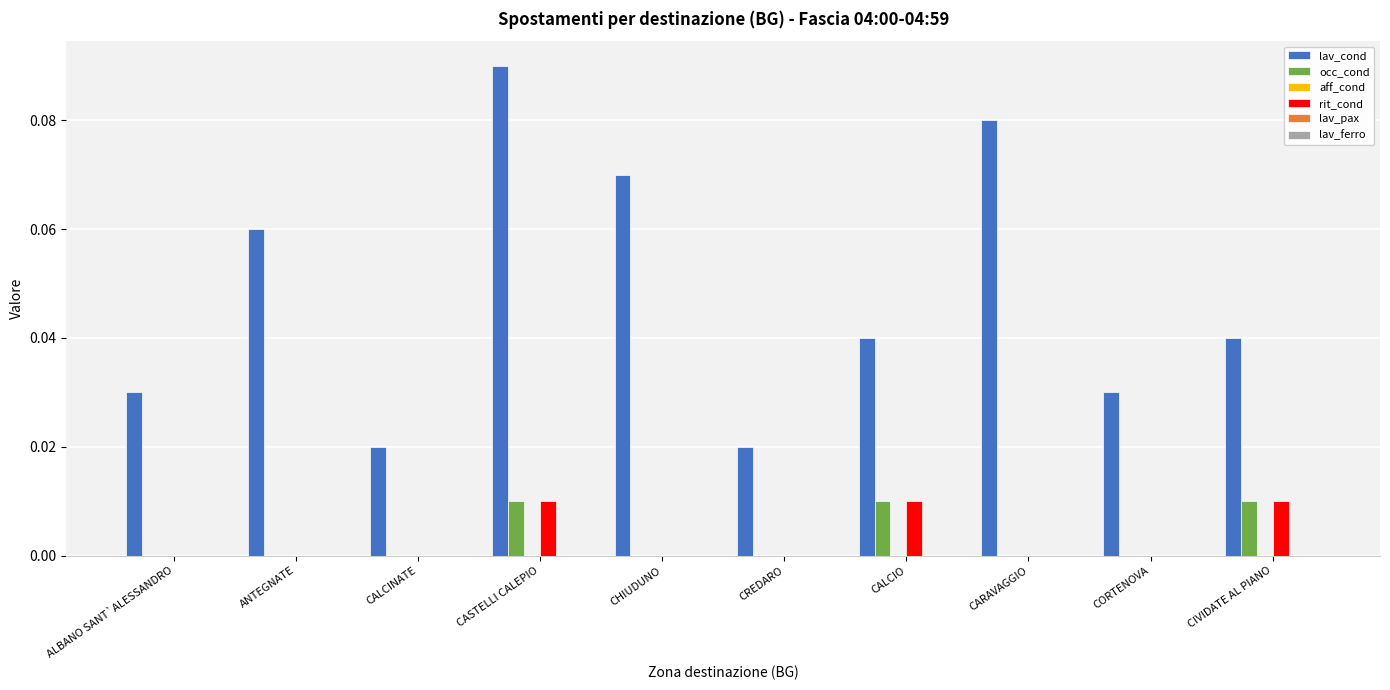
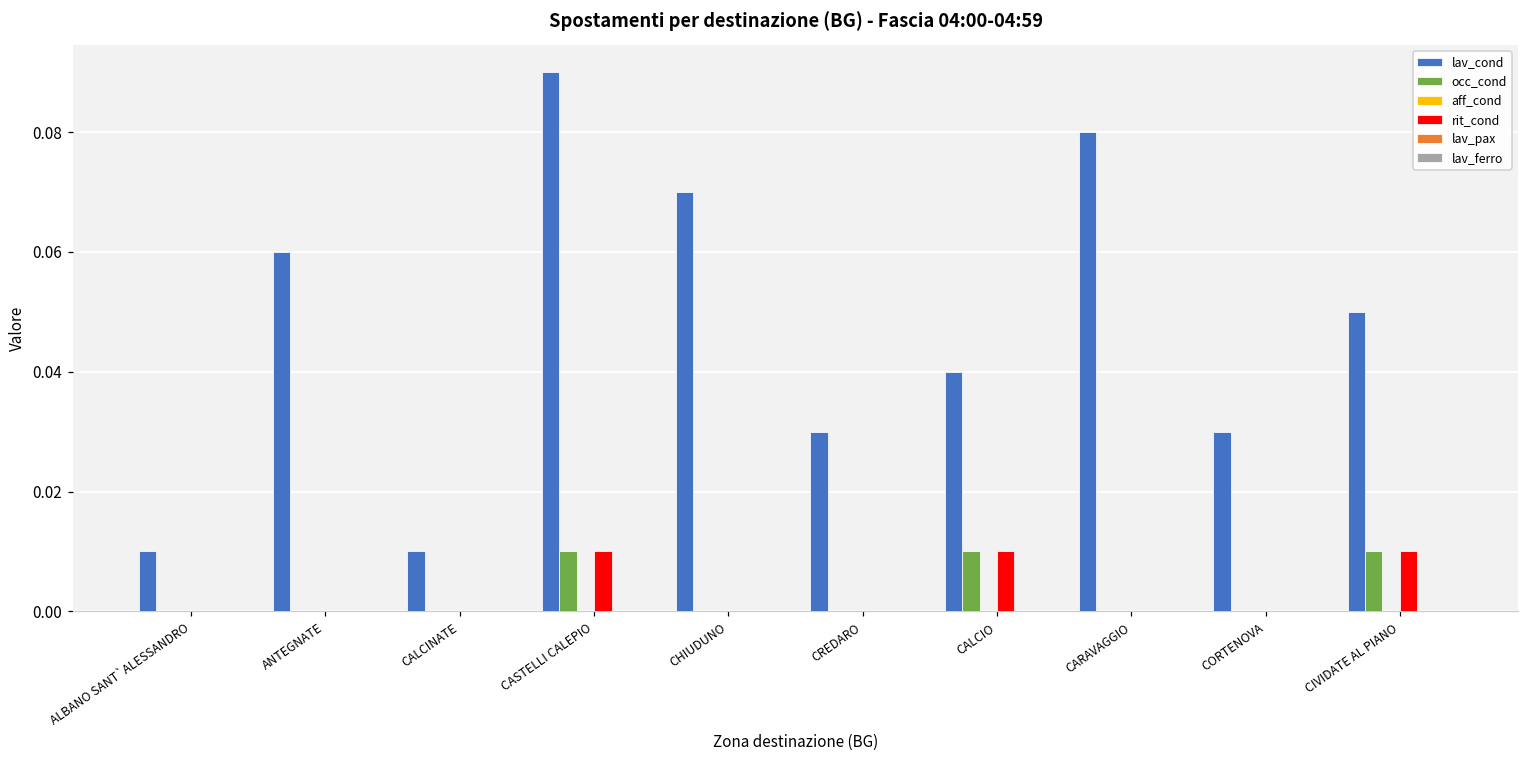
  {
    "lav_cond": {
-     "ALBANO SANT`ALESSANDRO": 0.03,
+     "ALBANO SANT`ALESSANDRO": 0.01,
      "ANTEGNATE": 0.06,
-     "CALCINATE": 0.02,
+     "CALCINATE": 0.01,
      "CASTELLI CALEPIO": 0.09,
      "CHIUDUNO": 0.07,
-     "CREDARO": 0.02,
+     "CREDARO": 0.03,
      "CALCIO": 0.04,
      "CARAVAGGIO": 0.08,
      "CORTENOVA": 0.03,
-     "CIVIDATE AL PIANO": 0.04
+     "CIVIDATE AL PIANO": 0.05
    },
    "occ_cond": {
      "ALBANO SANT`ALESSANDRO": 0.00,
      "ANTEGNATE": 0.00,
      "CALCINATE": 0.00,
      "CASTELLI CALEPIO": 0.01,
      "CHIUDUNO": 0.00,
      "CREDARO": 0.00,
      "CALCIO": 0.01,
      "CARAVAGGIO": 0.00,
      "CORTENOVA": 0.00,
      "CIVIDATE AL PIANO": 0.01
    },
    "aff_cond": {
      "ALBANO SANT`ALESSANDRO": 0.00,
      "ANTEGNATE": 0.00,
      "CALCINATE": 0.00,
      "CASTELLI CALEPIO": 0.00,
      "CHIUDUNO": 0.00,
      "CREDARO": 0.00,
      "CALCIO": 0.00,
      "CARAVAGGIO": 0.00,
      "CORTENOVA": 0.00,
      "CIVIDATE AL PIANO": 0.00
    },
    "rit_cond": {
      "ALBANO SANT`ALESSANDRO": 0.00,
      "ANTEGNATE": 0.00,
      "CALCINATE": 0.00,
      "CASTELLI CALEPIO": 0.01,
      "CHIUDUNO": 0.00,
      "CREDARO": 0.00,
      "CALCIO": 0.01,
      "CARAVAGGIO": 0.00,
      "CORTENOVA": 0.00,
      "CIVIDATE AL PIANO": 0.01
    },
    "lav_pax": {
      "ALBANO SANT`ALESSANDRO": 0.00,
      "ANTEGNATE": 0.00,
      "CALCINATE": 0.00,
      "CASTELLI CALEPIO": 0.00,
      "CHIUDUNO": 0.00,
      "CREDARO": 0.00,
      "CALCIO": 0.00,
      "CARAVAGGIO": 0.00,
      "CORTENOVA": 0.00,
      "CIVIDATE AL PIANO": 0.00
    },
    "lav_ferro": {
      "ALBANO SANT`ALESSANDRO": 0.00,
      "ANTEGNATE": 0.00,
      "CALCINATE": 0.00,
      "CASTELLI CALEPIO": 0.00,
      "CHIUDUNO": 0.00,
      "CREDARO": 0.00,
      "CALCIO": 0.00,
      "CARAVAGGIO": 0.00,
      "CORTENOVA": 0.00,
      "CIVIDATE AL PIANO": 0.00
    }
  }
